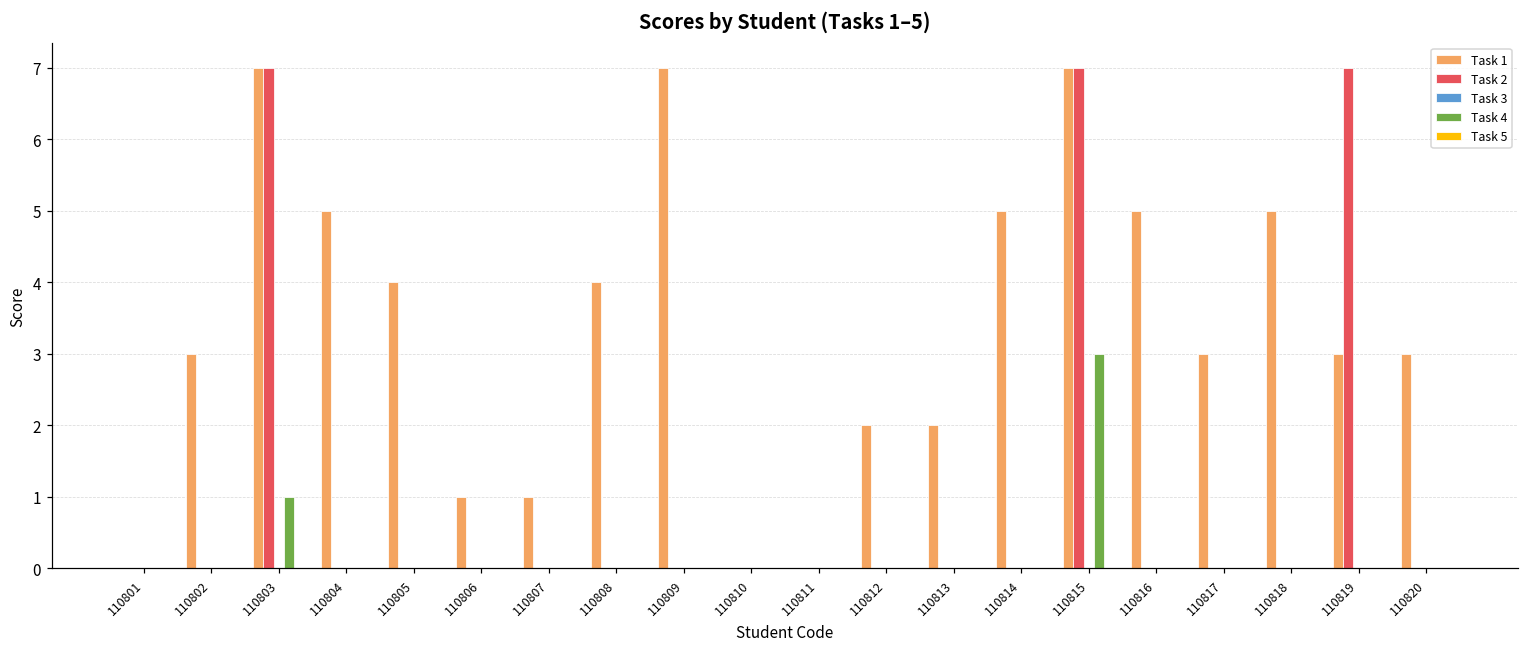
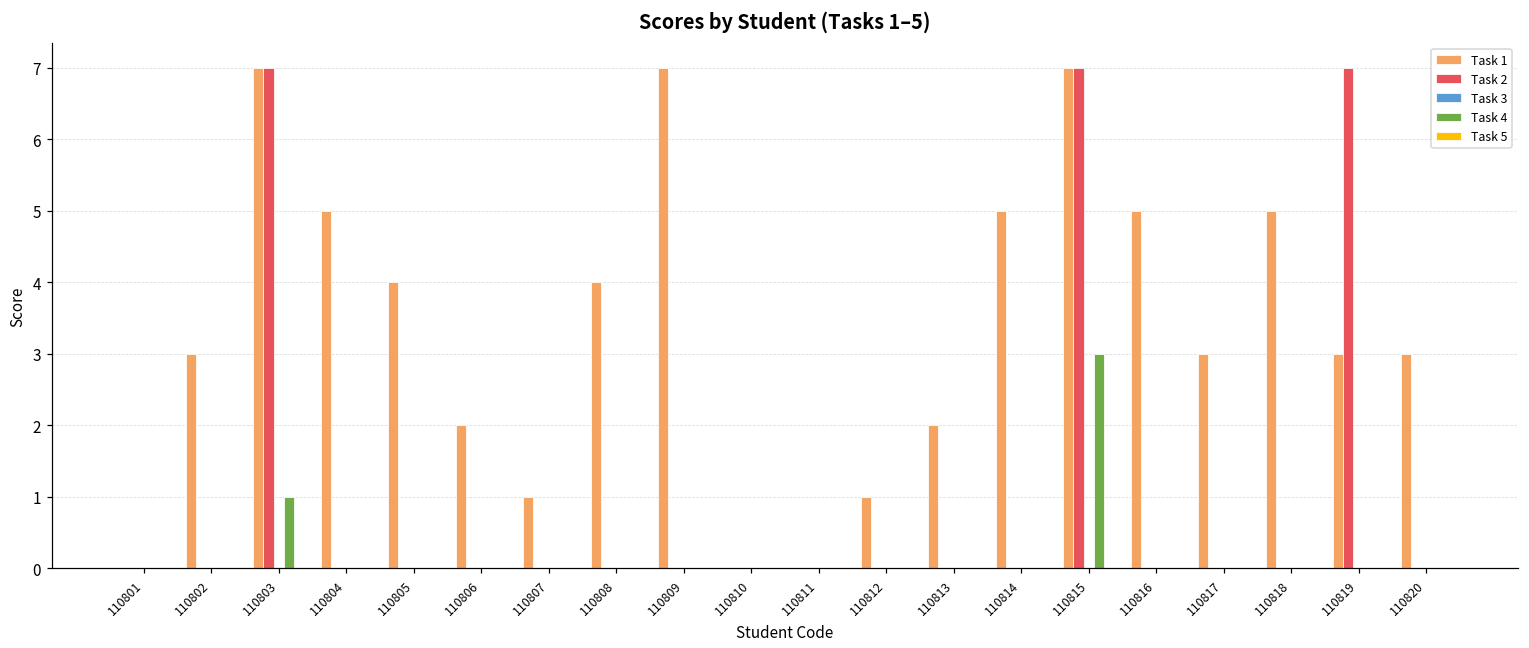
  {
    "Task 1": {
      "110801": 0,
      "110802": 3,
      "110803": 7,
      "110804": 5,
      "110805": 4,
-     "110806": 1,
+     "110806": 2,
      "110807": 1,
      "110808": 4,
      "110809": 7,
      "110810": 0,
      "110811": 0,
-     "110812": 2,
+     "110812": 1,
      "110813": 2,
      "110814": 5,
      "110815": 7,
      "110816": 5,
      "110817": 3,
      "110818": 5,
      "110819": 3,
      "110820": 3
    },
    "Task 2": {
      "110801": 0,
      "110802": 0,
      "110803": 7,
      "110804": 0,
      "110805": 0,
      "110806": 0,
      "110807": 0,
      "110808": 0,
      "110809": 0,
      "110810": 0,
      "110811": 0,
      "110812": 0,
      "110813": 0,
      "110814": 0,
      "110815": 7,
      "110816": 0,
      "110817": 0,
      "110818": 0,
      "110819": 7,
      "110820": 0
    },
    "Task 3": {
      "110801": 0,
      "110802": 0,
      "110803": 0,
      "110804": 0,
      "110805": 0,
      "110806": 0,
      "110807": 0,
      "110808": 0,
      "110809": 0,
      "110810": 0,
      "110811": 0,
      "110812": 0,
      "110813": 0,
      "110814": 0,
      "110815": 0,
      "110816": 0,
      "110817": 0,
      "110818": 0,
      "110819": 0,
      "110820": 0
    },
    "Task 4": {
      "110801": 0,
      "110802": 0,
      "110803": 1,
      "110804": 0,
      "110805": 0,
      "110806": 0,
      "110807": 0,
      "110808": 0,
      "110809": 0,
      "110810": 0,
      "110811": 0,
      "110812": 0,
      "110813": 0,
      "110814": 0,
      "110815": 3,
      "110816": 0,
      "110817": 0,
      "110818": 0,
      "110819": 0,
      "110820": 0
    },
    "Task 5": {
      "110801": 0,
      "110802": 0,
      "110803": 0,
      "110804": 0,
      "110805": 0,
      "110806": 0,
      "110807": 0,
      "110808": 0,
      "110809": 0,
      "110810": 0,
      "110811": 0,
      "110812": 0,
      "110813": 0,
      "110814": 0,
      "110815": 0,
      "110816": 0,
      "110817": 0,
      "110818": 0,
      "110819": 0,
      "110820": 0
    }
  }
